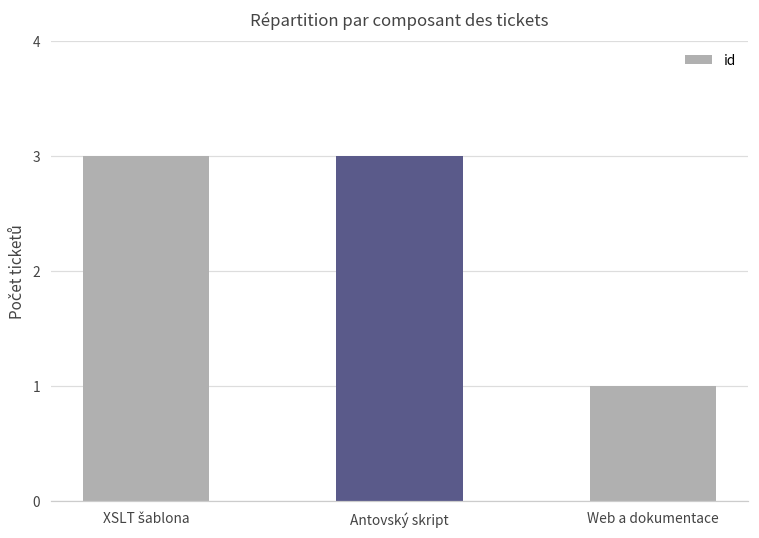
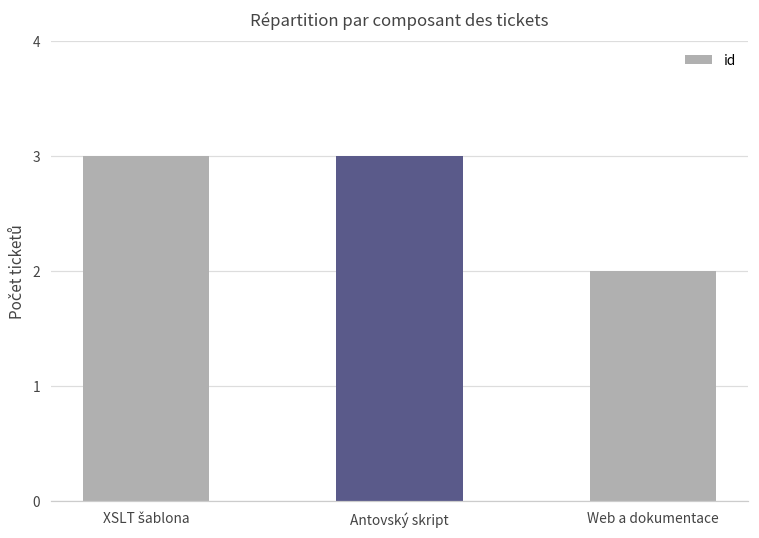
  {
    "XSLT šablona": 3,
    "Antovský skript": 3,
-   "Web a dokumentace": 1
+   "Web a dokumentace": 2
  }
